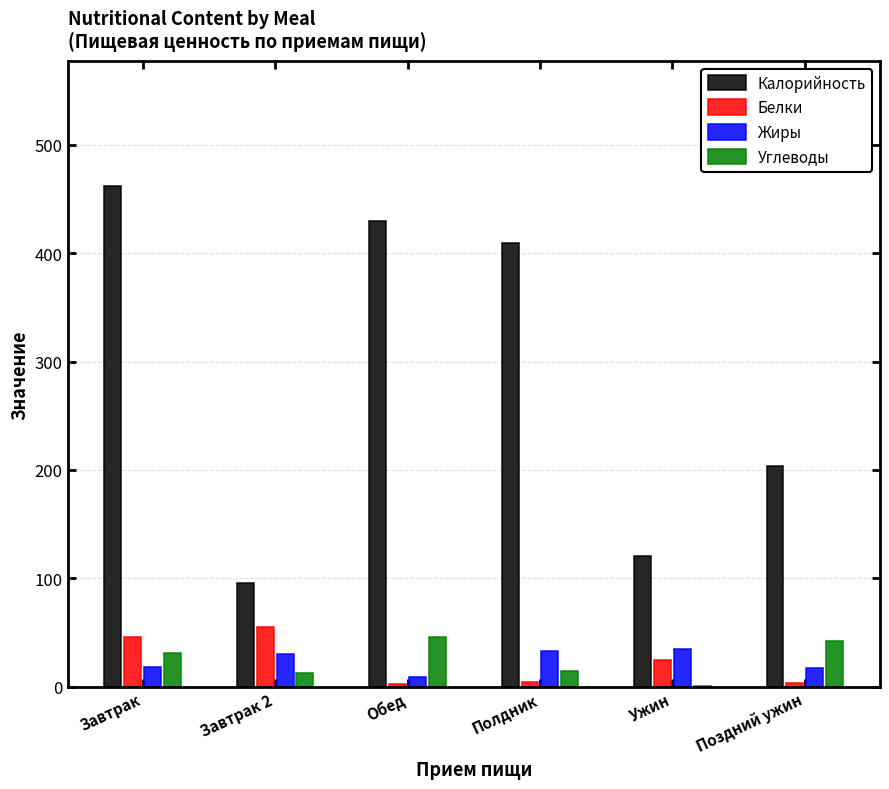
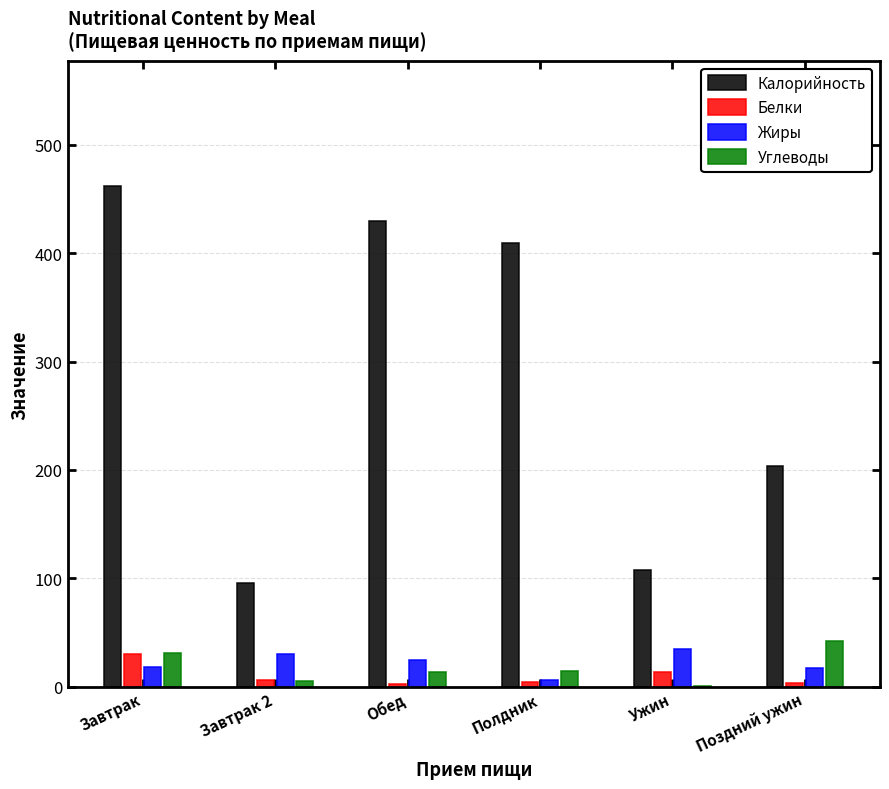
  {
    "Калорийность": {
      "Завтрак": 462,
      "Завтрак 2": 96,
      "Обед": 429,
      "Полдник": 410,
-     "Ужин": 121,
+     "Ужин": 107,
      "Поздний ужин": 204
    },
    "Белки": {
-     "Завтрак": 46,
-     "Завтрак 2": 55,
+     "Завтрак": 30,
+     "Завтрак 2": 6,
      "Обед": 3,
      "Полдник": 4,
-     "Ужин": 25,
+     "Ужин": 13,
      "Поздний ужин": 3
    },
    "Жиры": {
      "Завтрак": 18,
      "Завтрак 2": 31,
-     "Обед": 9,
-     "Полдник": 33,
+     "Обед": 25,
+     "Полдник": 6,
      "Ужин": 34,
      "Поздний ужин": 18
    },
    "Углеводы": {
      "Завтрак": 31,
-     "Завтрак 2": 13,
-     "Обед": 46,
+     "Завтрак 2": 5,
+     "Обед": 14,
      "Полдник": 14,
      "Поздний ужин": 42
    }
  }
